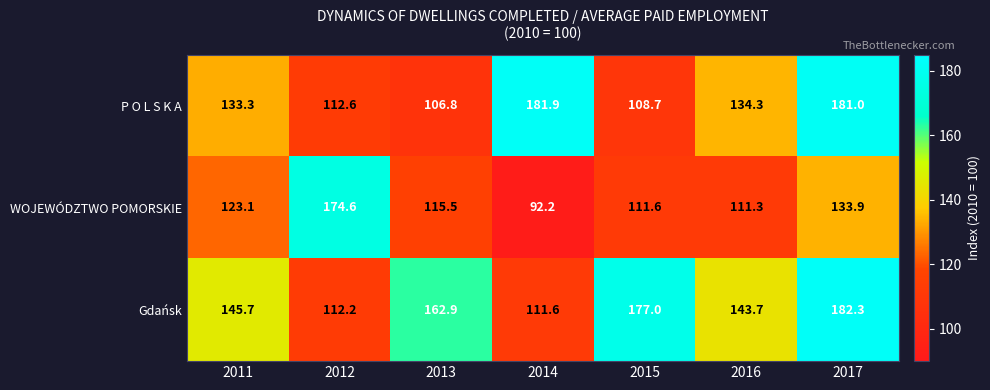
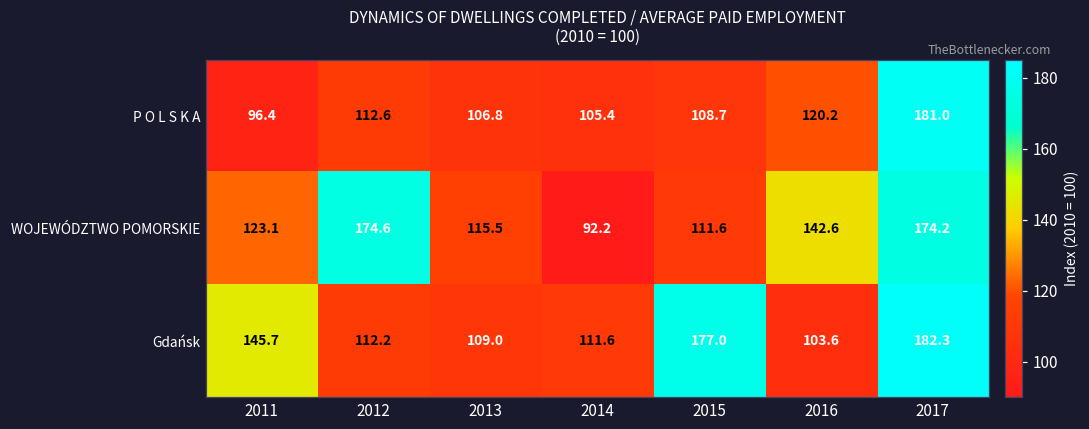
  {
    "P O L S K A": {
-     "2011": 133.3,
+     "2011": 96.4,
      "2012": 112.6,
      "2013": 106.8,
-     "2014": 181.9,
+     "2014": 105.4,
      "2015": 108.7,
-     "2016": 134.3,
+     "2016": 120.2,
      "2017": 181.0
    },
    "WOJEWÓDZTWO POMORSKIE": {
      "2011": 123.1,
      "2012": 174.6,
      "2013": 115.5,
      "2014": 92.2,
      "2015": 111.6,
-     "2016": 111.3,
-     "2017": 133.9
+     "2016": 142.6,
+     "2017": 174.2
    },
    "Gdańsk": {
      "2011": 145.7,
      "2012": 112.2,
-     "2013": 162.9,
+     "2013": 109.0,
      "2014": 111.6,
      "2015": 177.0,
-     "2016": 143.7,
+     "2016": 103.6,
      "2017": 182.3
    }
  }
